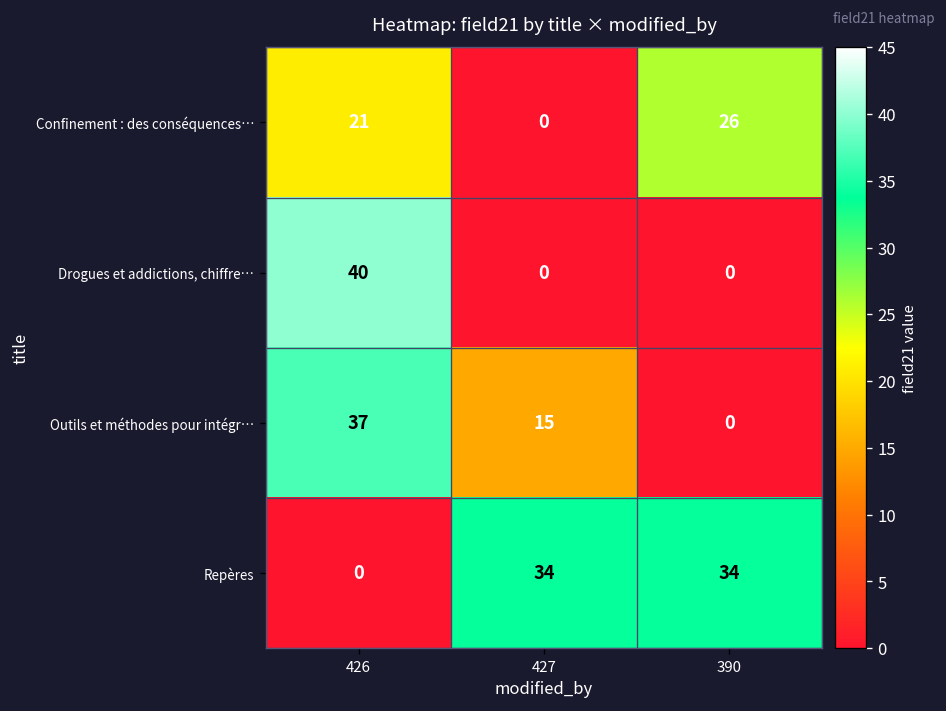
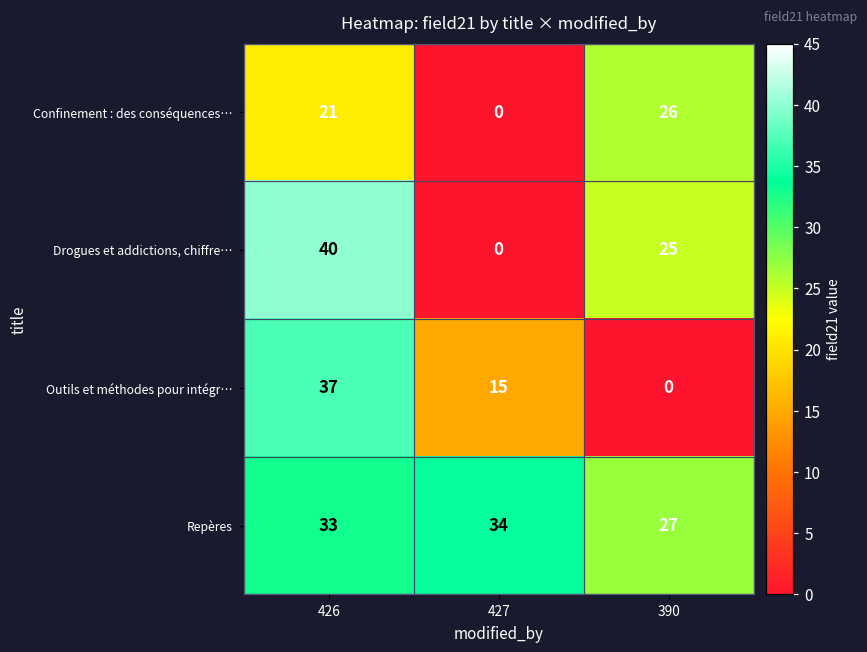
  {
    "Confinement : des conséquences…": {
      "426": 21,
      "427": 0,
      "390": 26
    },
    "Drogues et addictions, chiffre…": {
      "426": 40,
      "427": 0,
-     "390": 0
+     "390": 25
    },
    "Outils et méthodes pour intégr…": {
      "426": 37,
      "427": 15,
      "390": 0
    },
    "Repères": {
-     "426": 0,
+     "426": 33,
      "427": 34,
-     "390": 34
+     "390": 27
    }
  }
